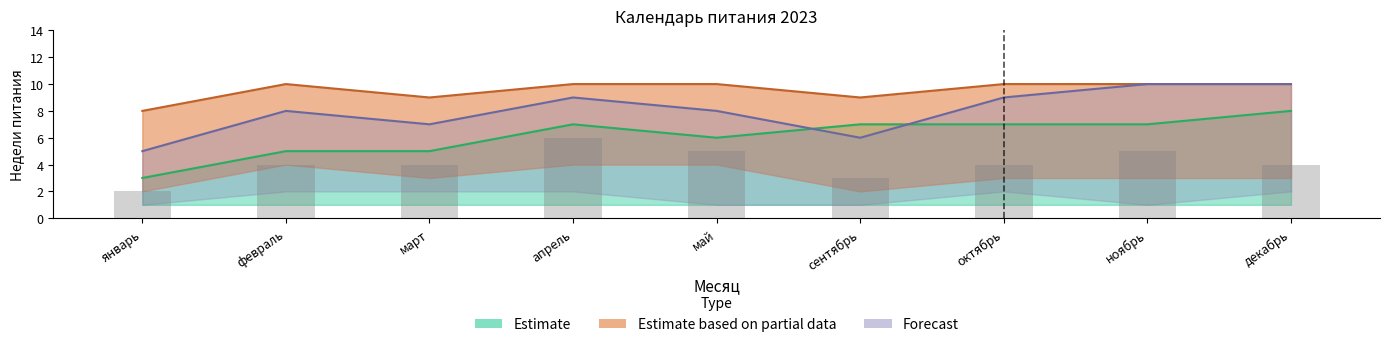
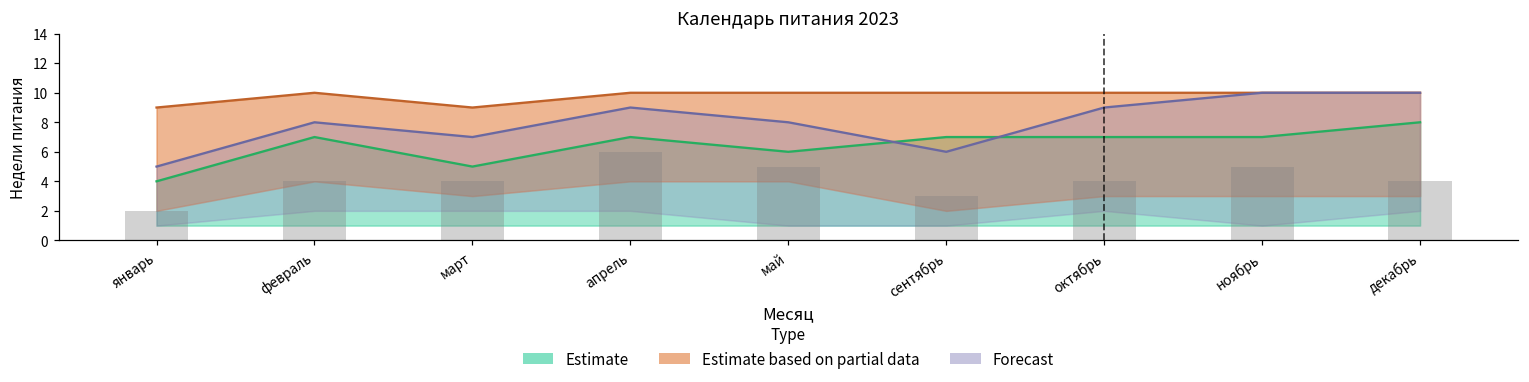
  {
    "Estimate": {
-     "январь": 3,
-     "февраль": 5,
+     "январь": 4,
+     "февраль": 7,
      "март": 5,
      "апрель": 7,
      "май": 6,
      "сентябрь": 7,
      "октябрь": 7,
      "ноябрь": 7,
      "декабрь": 8
    },
    "Estimate based on partial data": {
-     "январь": 8,
+     "январь": 9,
      "февраль": 10,
      "март": 9,
      "апрель": 10,
      "май": 10,
-     "сентябрь": 9,
+     "сентябрь": 10,
      "октябрь": 10
    }
  }
